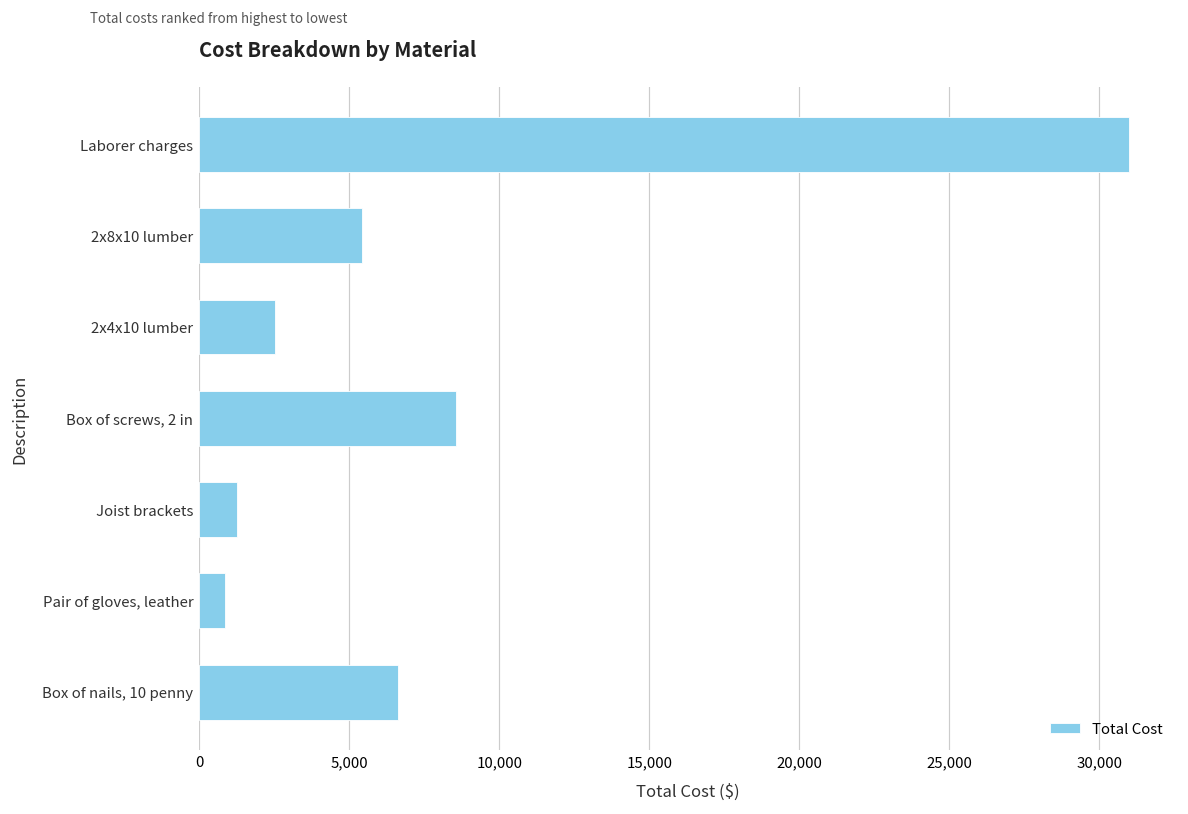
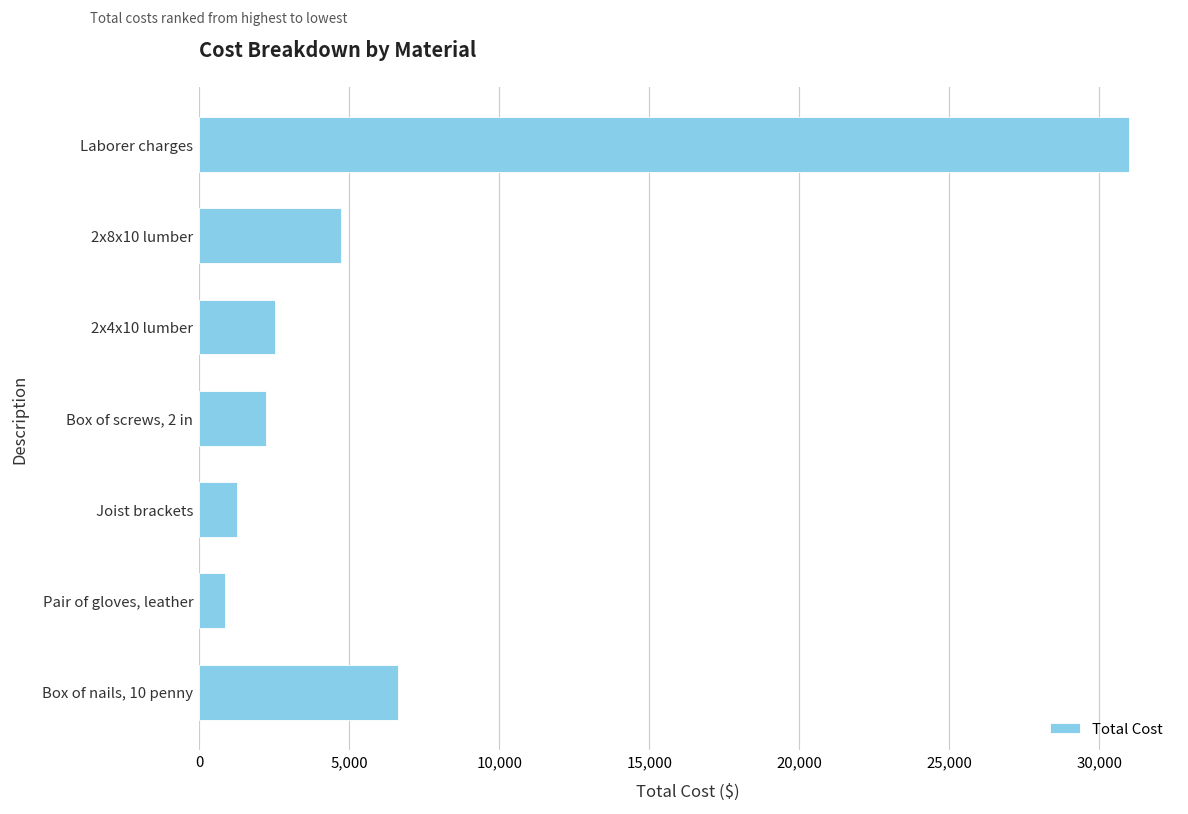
  {
    "Laborer charges": "31,000",
-   "2x8x10 lumber": "5,400",
+   "2x8x10 lumber": "4,700",
    "2x4x10 lumber": "2,500",
-   "Box of screws, 2 in": "8,600",
+   "Box of screws, 2 in": "2,200",
    "Joist brackets": "1,200",
    "Pair of gloves, leather": "900",
    "Box of nails, 10 penny": "6,600"
  }
